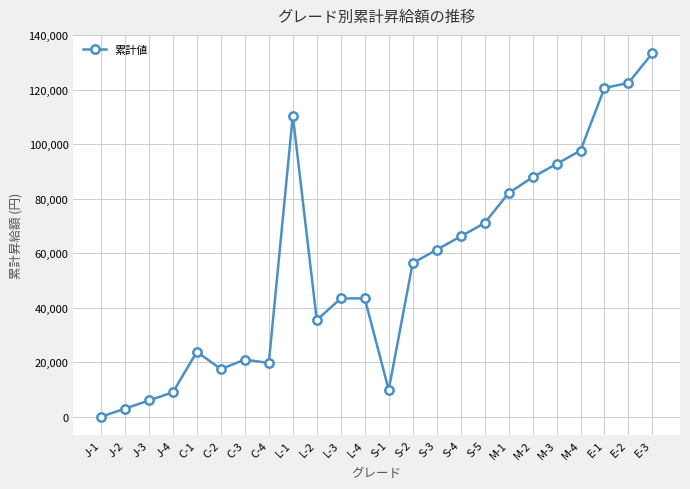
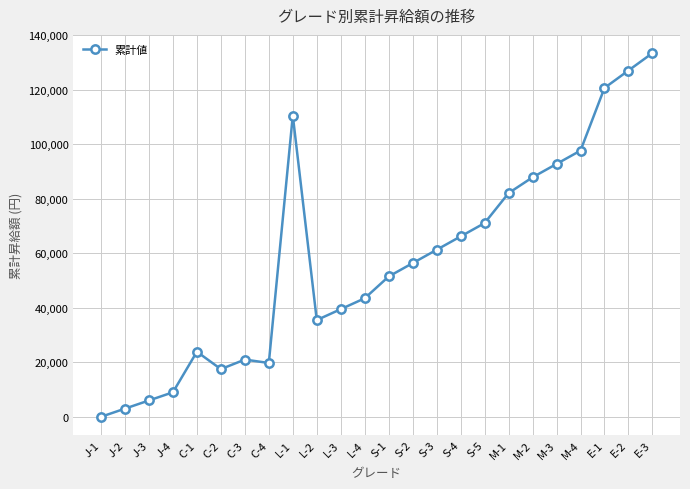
  {
    "J-1": "0",
    "J-2": "3,000",
    "J-3": "6,000",
    "J-4": "9,000",
    "C-1": "24,000",
    "C-2": "18,000",
    "C-3": "21,000",
    "C-4": "20,000",
    "L-1": "111,000",
    "L-2": "36,000",
-   "L-3": "43,000",
+   "L-3": "40,000",
    "L-4": "44,000",
-   "S-1": "10,000",
+   "S-1": "52,000",
    "S-2": "56,000",
    "S-3": "61,000",
    "S-4": "66,000",
    "S-5": "71,000",
    "M-1": "82,000",
    "M-2": "88,000",
    "M-3": "93,000",
    "M-4": "98,000",
    "E-1": "121,000",
-   "E-2": "123,000",
+   "E-2": "127,000",
    "E-3": "134,000"
  }
